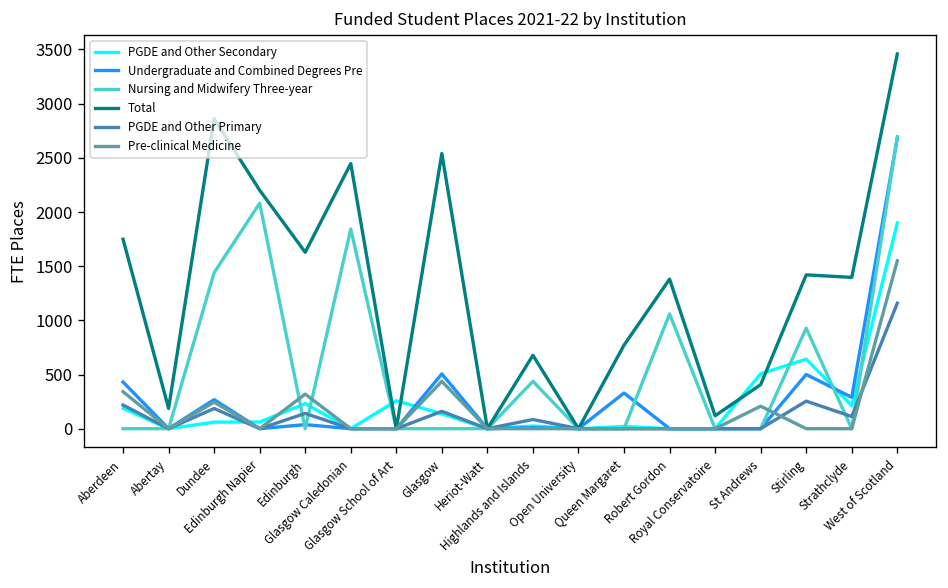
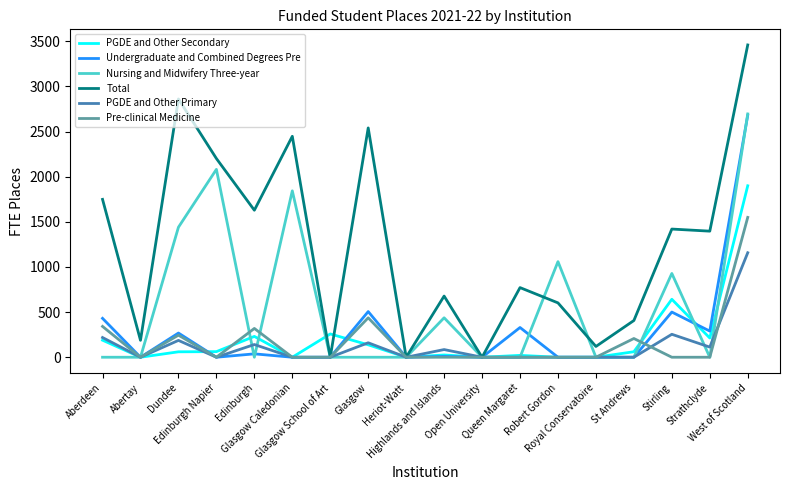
  {
    "PGDE and Other Secondary": {
      "Aberdeen": 200,
      "Dundee": 100,
      "Edinburgh Napier": 100,
      "Edinburgh": 200,
      "Glasgow School of Art": 300,
-     "St Andrews": 500,
+     "St Andrews": 100,
      "Stirling": 600,
      "Strathclyde": 200,
      "West of Scotland": 1900
    },
    "Undergraduate and Combined Degrees Pre": {
      "Aberdeen": 400,
      "Edinburgh": 0,
      "Glasgow": 500,
      "Queen Margaret": 300,
      "Stirling": 500,
      "Strathclyde": 300
    },
    "Nursing and Midwifery Three-year": {
      "Aberdeen": 0,
      "Dundee": 1400,
      "Edinburgh Napier": 2100,
      "Edinburgh": 0,
      "Glasgow Caledonian": 1800,
      "Glasgow": 0,
      "Highlands and Islands": 400,
      "Robert Gordon": 1100,
      "Stirling": 900
    },
    "Total": {
      "Aberdeen": 1700,
      "Abertay": 200,
      "Edinburgh Napier": 2200,
      "Edinburgh": 1600,
      "Glasgow Caledonian": 2400,
      "Glasgow": 2500,
      "Highlands and Islands": 700,
      "Queen Margaret": 800,
-     "Robert Gordon": 1400,
+     "Robert Gordon": 600,
      "Royal Conservatoire": 100,
      "St Andrews": 400,
      "Stirling": 1400,
      "Strathclyde": 1400,
      "West of Scotland": 3500
    }
  }
